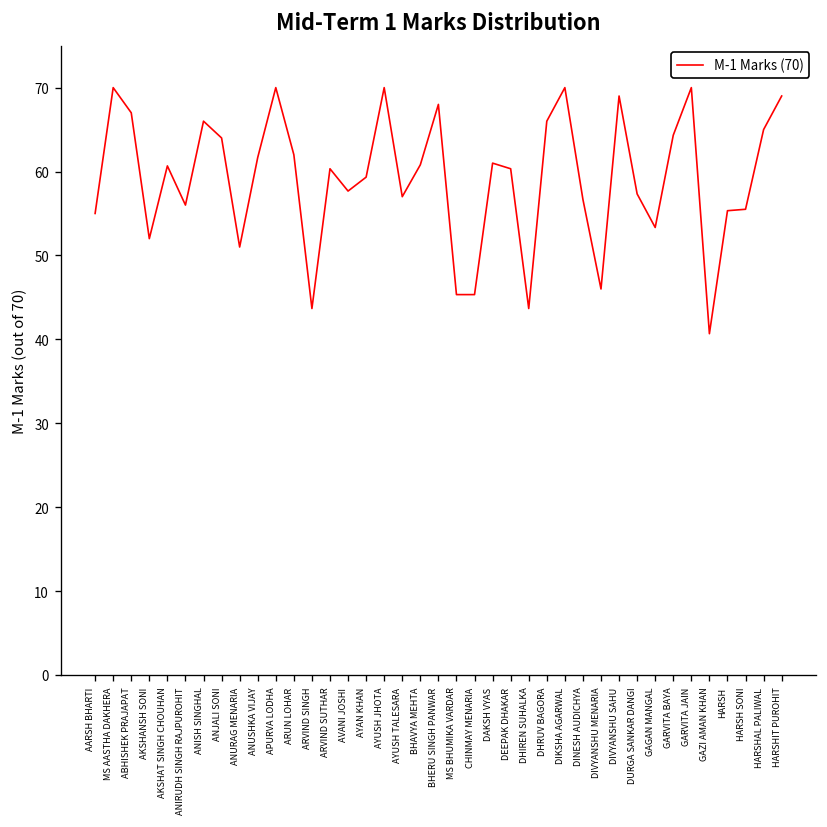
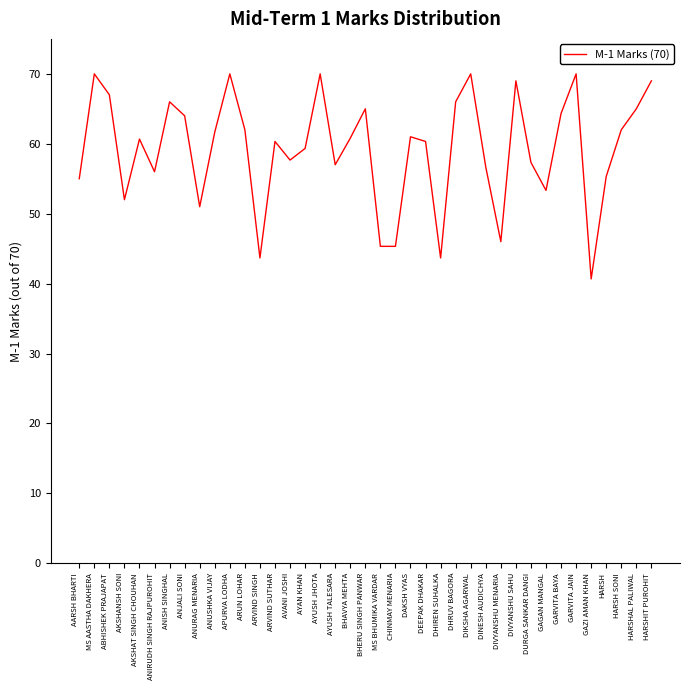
  {
    "AARSH BHARTI": 55,
    "MS AASTHA DAKHERA": 70,
    "ABHISHEK PRAJAPAT": 67,
    "AKSHANSH SONI": 52,
    "AKSHAT SINGH CHOUHAN": 61,
    "ANIRUDH SINGH RAJPUROHIT": 56,
    "ANISH SINGHAL": 66,
    "ANJALI SONI": 64,
    "ANURAG MENARIA": 51,
    "ANUSHKA VIJAY": 62,
    "APURVA LODHA": 70,
    "ARUN LOHAR": 62,
    "ARVIND SINGH": 44,
    "ARVIND SUTHAR": 60,
    "AVANI JOSHI": 58,
    "AYAN KHAN": 59,
    "AYUSH JHOTA": 70,
    "AYUSH TALESARA": 57,
    "BHAVYA MEHTA": 61,
-   "BHERU SINGH PANWAR": 68,
+   "BHERU SINGH PANWAR": 65,
    "MS BHUMIKA VARDAR": 45,
    "CHINMAY MENARIA": 45,
    "DAKSH VYAS": 61,
    "DEEPAK DHAKAR": 60,
    "DHIREN SUHALKA": 44,
    "DHRUV BAGORA": 66,
    "DIKSHA AGARWAL": 70,
    "DINESH AUDICHYA": 57,
    "DIVYANSHU MENARIA": 46,
    "DIVYANSHU SAHU": 69,
    "DURGA SANKAR DANGI": 57,
    "GAGAN MANGAL": 53,
    "GARVITA BAYA": 64,
    "GARVITA JAIN": 70,
    "GAZI AMAN KHAN": 41,
    "HARSH": 55,
-   "HARSH SONI": 56,
+   "HARSH SONI": 62,
    "HARSHAL PALIWAL": 65,
    "HARSHIT PUROHIT": 69
  }
